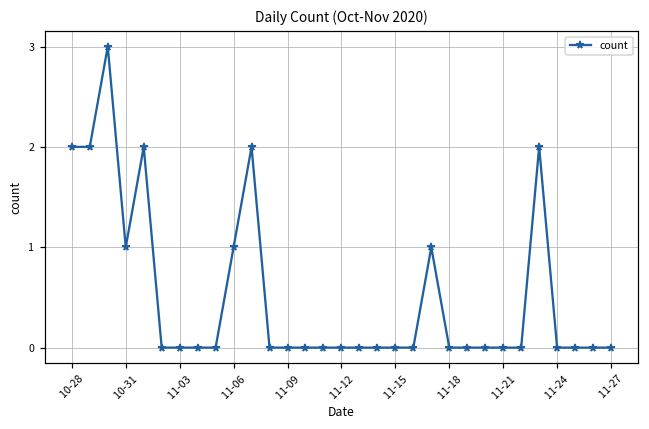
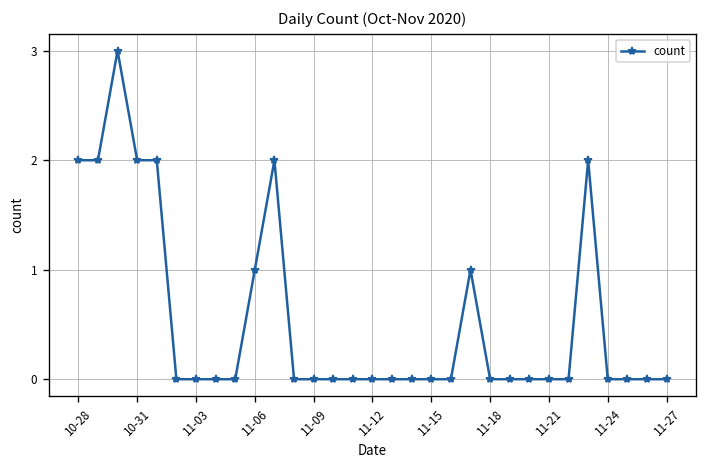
  {
    "10-28": 2,
-   "10-31": 1,
+   "10-31": 2,
    "11-03": 0,
    "11-06": 1,
    "11-09": 0,
    "11-12": 0,
    "11-15": 0,
    "11-18": 0,
    "11-21": 0,
    "11-24": 0,
    "11-27": 0
  }
